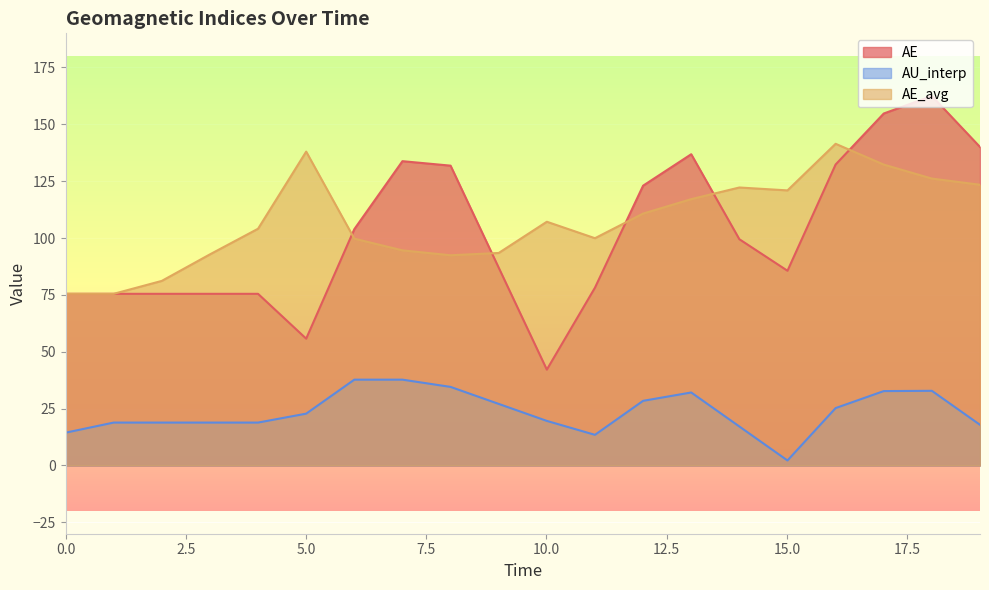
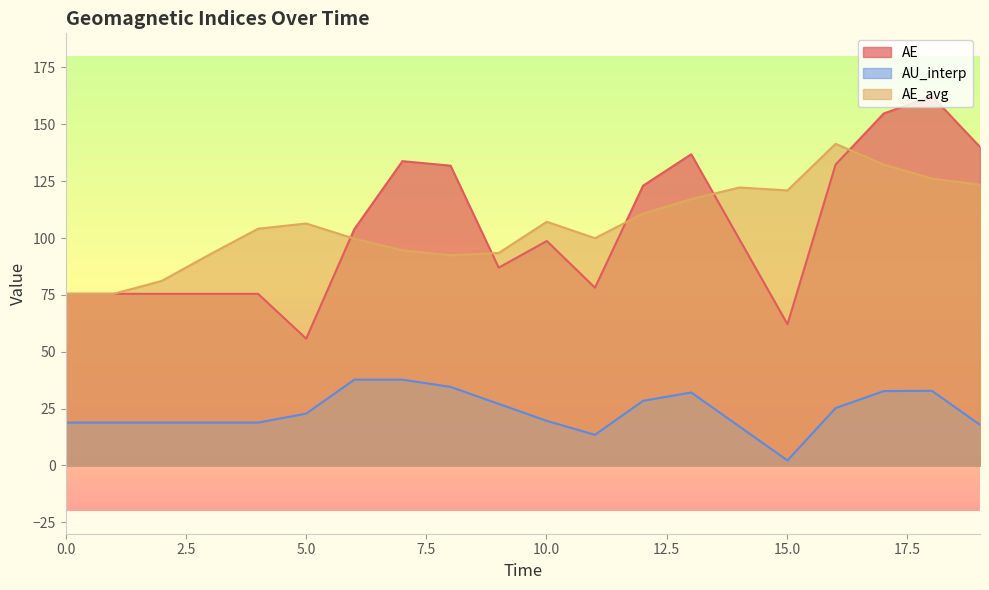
  {
    "AE": {
      "5.0": 56,
-     "10.0": 42,
-     "15.0": 86
+     "10.0": 99,
+     "15.0": 62
    },
    "AU_interp": {
-     "0.0": 14,
+     "0.0": 19,
      "5.0": 23,
      "10.0": 20,
      "15.0": 2
    },
    "AE_avg": {
-     "5.0": 138,
+     "5.0": 106,
      "10.0": 107,
      "15.0": 121
    }
  }
